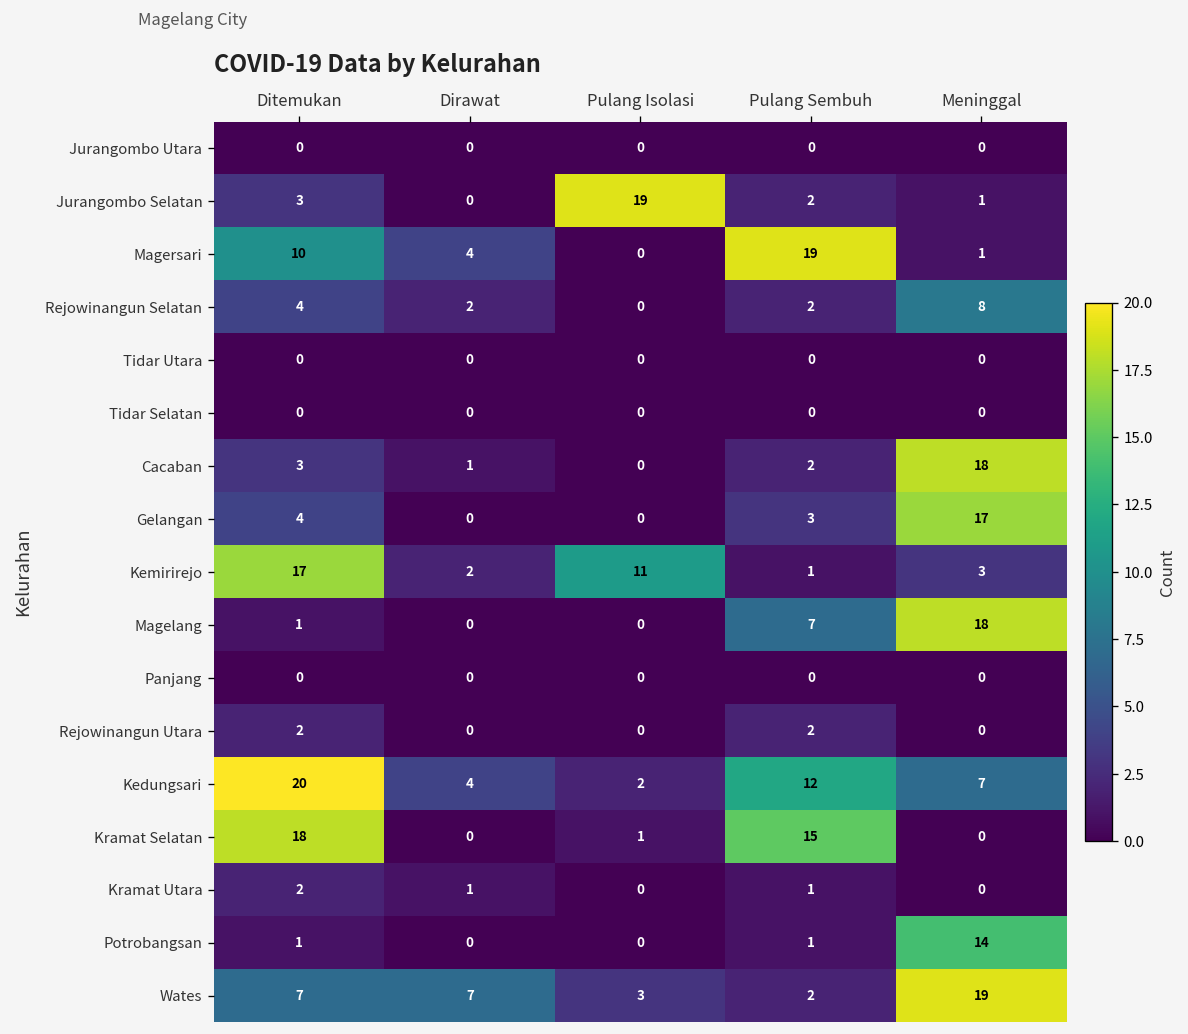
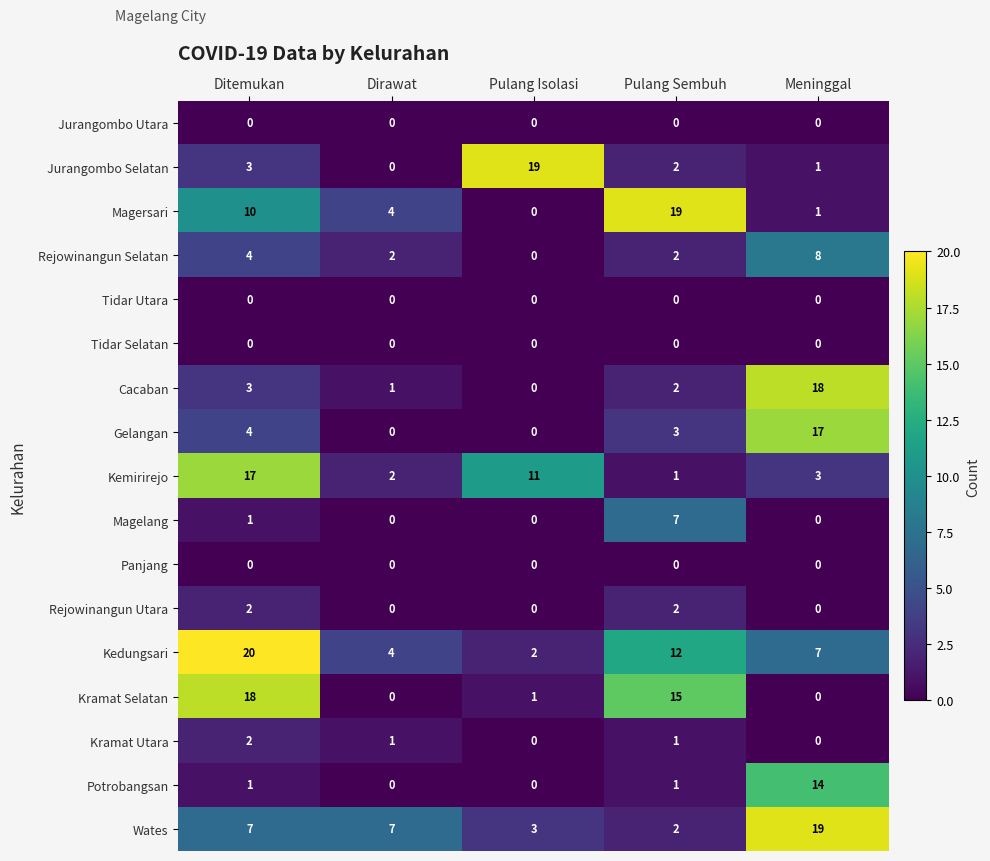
  {
    "Jurangombo Utara": {
      "Ditemukan": 0,
      "Dirawat": 0,
      "Pulang Isolasi": 0,
      "Pulang Sembuh": 0,
      "Meninggal": 0
    },
    "Jurangombo Selatan": {
      "Ditemukan": 3,
      "Dirawat": 0,
      "Pulang Isolasi": 19,
      "Pulang Sembuh": 2,
      "Meninggal": 1
    },
    "Magersari": {
      "Ditemukan": 10,
      "Dirawat": 4,
      "Pulang Isolasi": 0,
      "Pulang Sembuh": 19,
      "Meninggal": 1
    },
    "Rejowinangun Selatan": {
      "Ditemukan": 4,
      "Dirawat": 2,
      "Pulang Isolasi": 0,
      "Pulang Sembuh": 2,
      "Meninggal": 8
    },
    "Tidar Utara": {
      "Ditemukan": 0,
      "Dirawat": 0,
      "Pulang Isolasi": 0,
      "Pulang Sembuh": 0,
      "Meninggal": 0
    },
    "Tidar Selatan": {
      "Ditemukan": 0,
      "Dirawat": 0,
      "Pulang Isolasi": 0,
      "Pulang Sembuh": 0,
      "Meninggal": 0
    },
    "Cacaban": {
      "Ditemukan": 3,
      "Dirawat": 1,
      "Pulang Isolasi": 0,
      "Pulang Sembuh": 2,
      "Meninggal": 18
    },
    "Gelangan": {
      "Ditemukan": 4,
      "Dirawat": 0,
      "Pulang Isolasi": 0,
      "Pulang Sembuh": 3,
      "Meninggal": 17
    },
    "Kemirirejo": {
      "Ditemukan": 17,
      "Dirawat": 2,
      "Pulang Isolasi": 11,
      "Pulang Sembuh": 1,
      "Meninggal": 3
    },
    "Magelang": {
      "Ditemukan": 1,
      "Dirawat": 0,
      "Pulang Isolasi": 0,
      "Pulang Sembuh": 7,
-     "Meninggal": 18
+     "Meninggal": 0
    },
    "Panjang": {
      "Ditemukan": 0,
      "Dirawat": 0,
      "Pulang Isolasi": 0,
      "Pulang Sembuh": 0,
      "Meninggal": 0
    },
    "Rejowinangun Utara": {
      "Ditemukan": 2,
      "Dirawat": 0,
      "Pulang Isolasi": 0,
      "Pulang Sembuh": 2,
      "Meninggal": 0
    },
    "Kedungsari": {
      "Ditemukan": 20,
      "Dirawat": 4,
      "Pulang Isolasi": 2,
      "Pulang Sembuh": 12,
      "Meninggal": 7
    },
    "Kramat Selatan": {
      "Ditemukan": 18,
      "Dirawat": 0,
      "Pulang Isolasi": 1,
      "Pulang Sembuh": 15,
      "Meninggal": 0
    },
    "Kramat Utara": {
      "Ditemukan": 2,
      "Dirawat": 1,
      "Pulang Isolasi": 0,
      "Pulang Sembuh": 1,
      "Meninggal": 0
    },
    "Potrobangsan": {
      "Ditemukan": 1,
      "Dirawat": 0,
      "Pulang Isolasi": 0,
      "Pulang Sembuh": 1,
      "Meninggal": 14
    },
    "Wates": {
      "Ditemukan": 7,
      "Dirawat": 7,
      "Pulang Isolasi": 3,
      "Pulang Sembuh": 2,
      "Meninggal": 19
    }
  }
